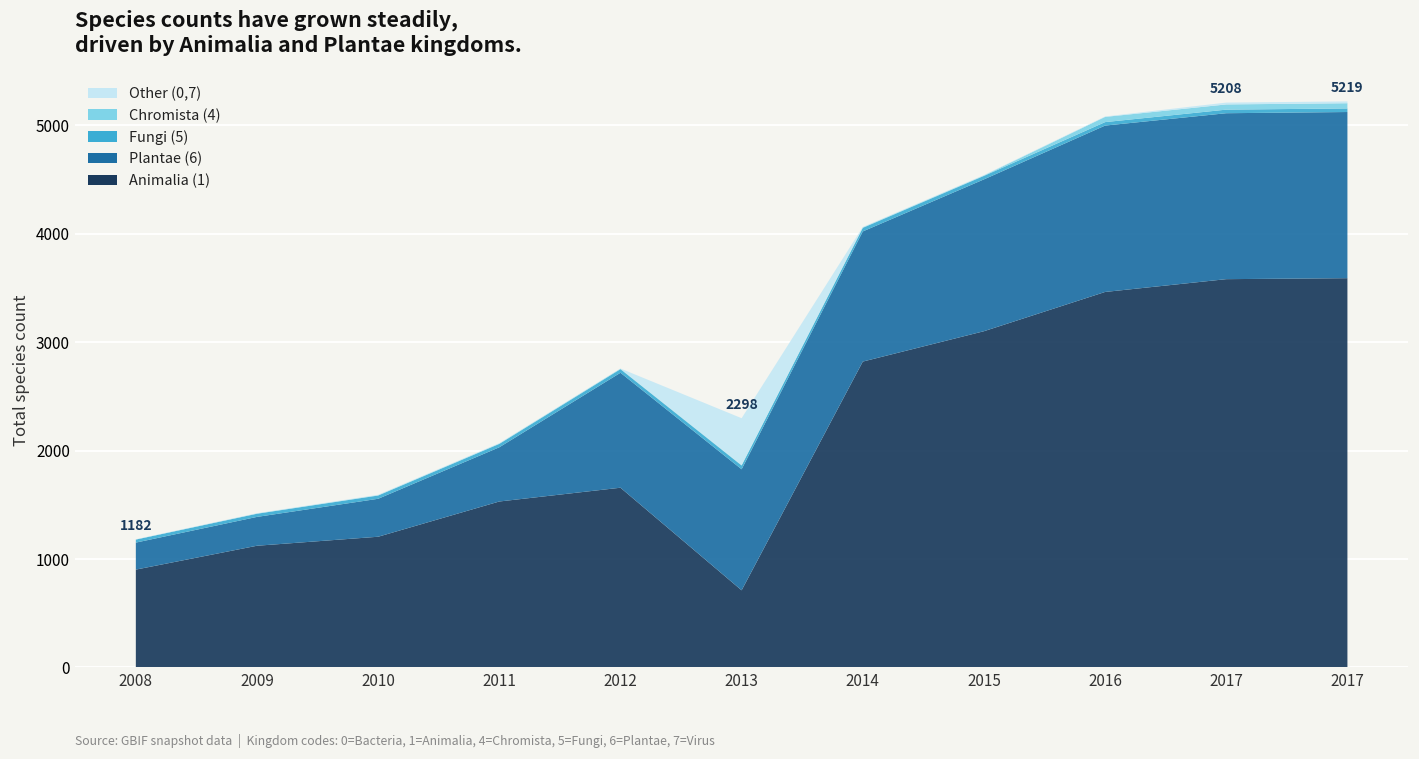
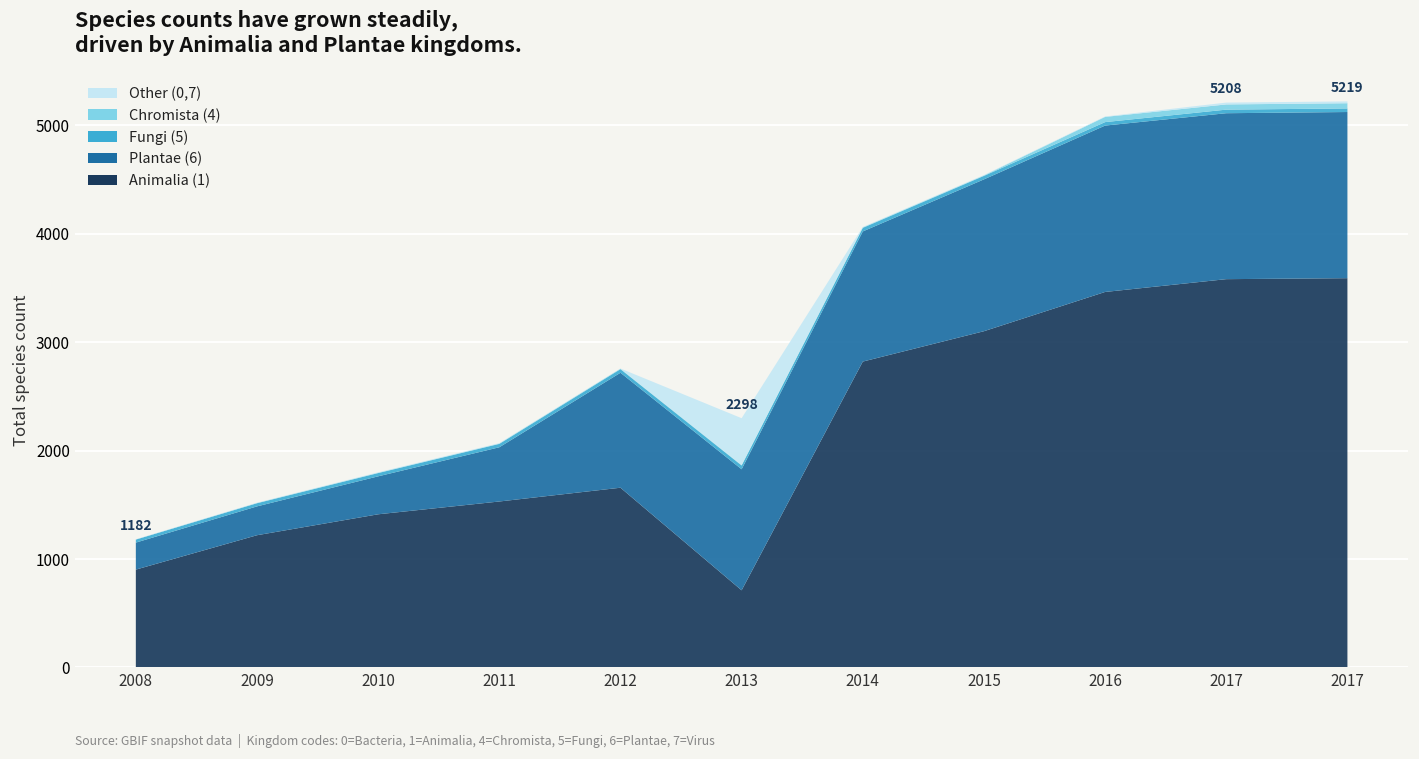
  {
    "Animalia (1)": {
      "2008": 900,
-     "2009": 1100,
-     "2010": 1200,
+     "2009": 1200,
+     "2010": 1400,
      "2011": 1500,
      "2012": 1700,
      "2013": 700,
      "2014": 2800,
      "2015": 3100,
      "2016": 3500
    },
    "Plantae (6)": {
      "2008": 200,
      "2009": 300,
      "2010": 400,
      "2011": 500,
      "2012": 1100,
      "2013": 1100,
      "2014": 1200,
      "2015": 1400,
      "2016": 1500
    },
    "Fungi (5)": {
      "2016": 0
    }
  }
